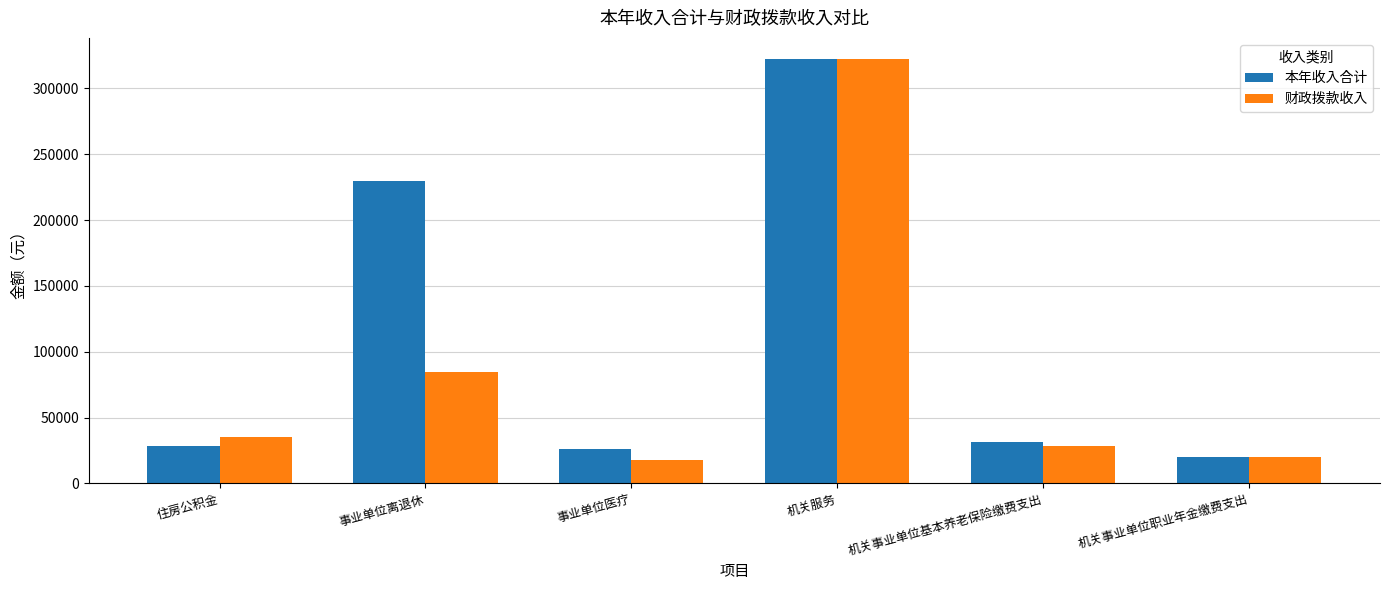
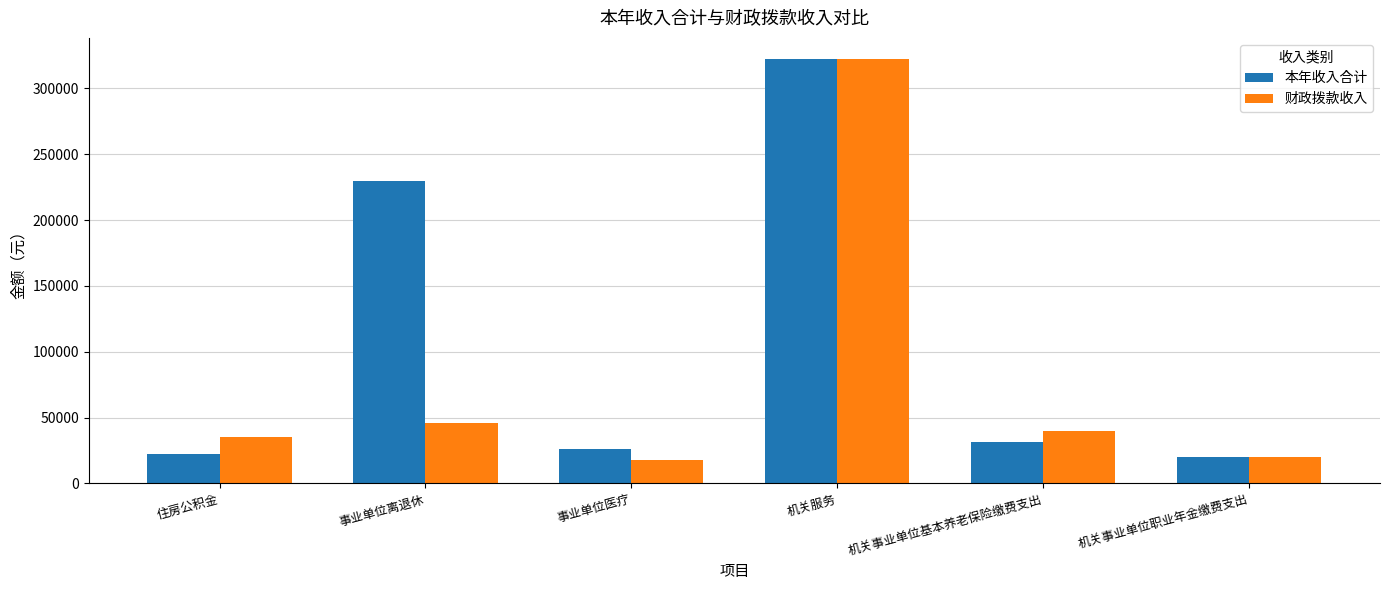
  {
    "本年收入合计": {
-     "住房公积金": 29000,
+     "住房公积金": 22000,
      "事业单位离退休": 229000,
      "事业单位医疗": 26000,
      "机关服务": 322000,
      "机关事业单位基本养老保险缴费支出": 31000,
      "机关事业单位职业年金缴费支出": 20000
    },
    "财政拨款收入": {
      "住房公积金": 35000,
-     "事业单位离退休": 85000,
+     "事业单位离退休": 46000,
      "事业单位医疗": 18000,
      "机关服务": 322000,
-     "机关事业单位基本养老保险缴费支出": 29000,
+     "机关事业单位基本养老保险缴费支出": 40000,
      "机关事业单位职业年金缴费支出": 20000
    }
  }
